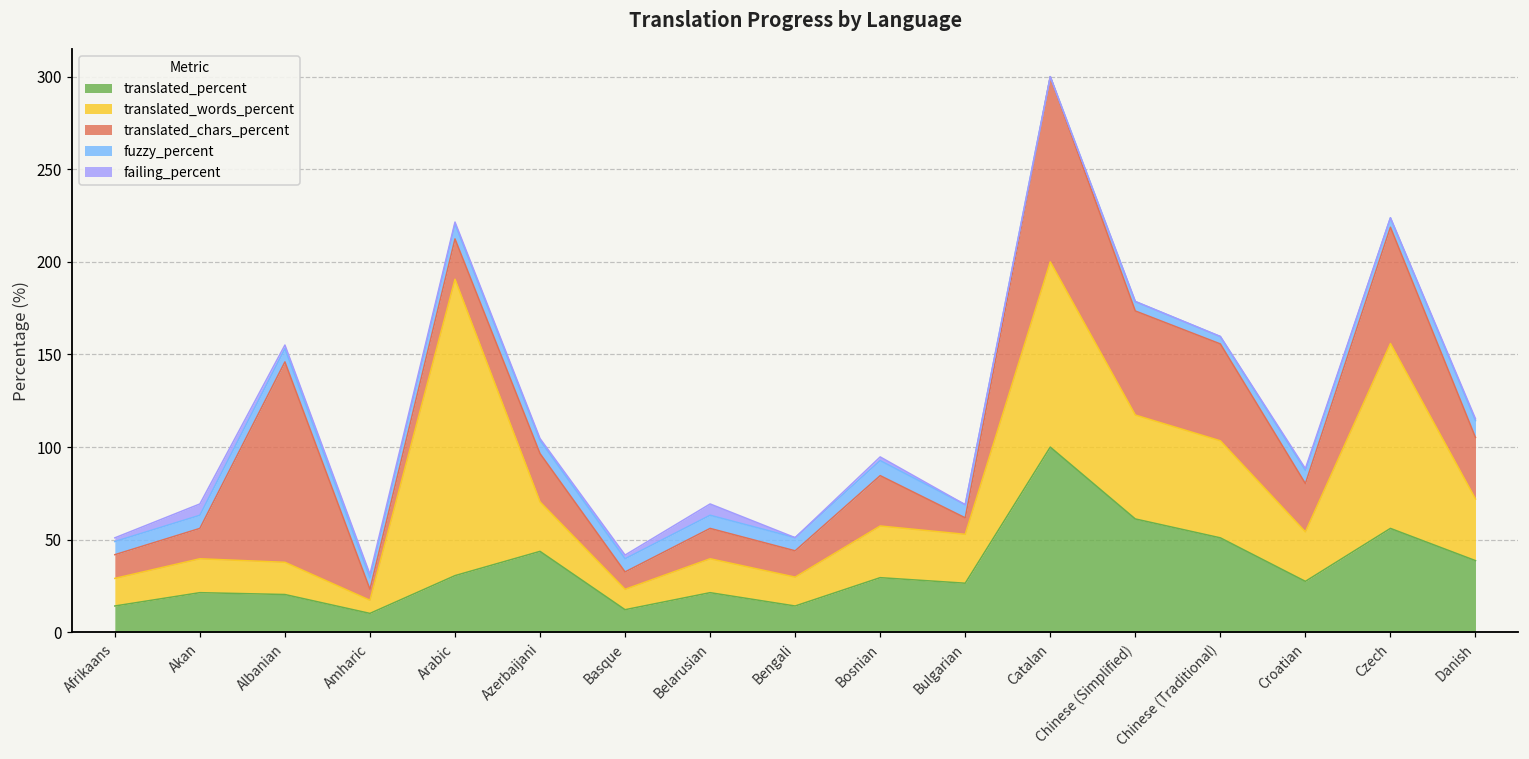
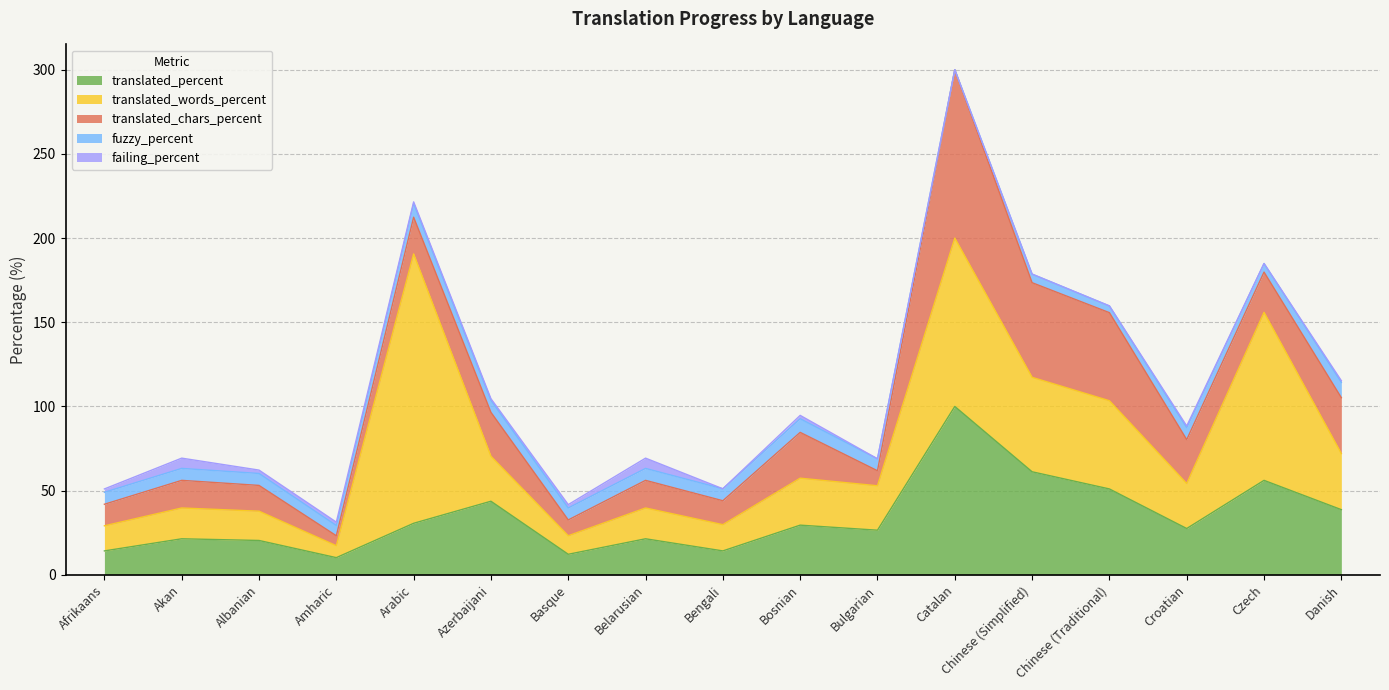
  {
    "translated_percent": {
      "Afrikaans": 14,
      "Akan": 21,
      "Albanian": 20,
      "Amharic": 10,
      "Arabic": 31,
      "Azerbaijani": 44,
      "Basque": 12,
      "Belarusian": 21,
      "Bengali": 14,
      "Bosnian": 30,
      "Bulgarian": 27,
      "Catalan": 100,
      "Chinese (Simplified)": 61,
      "Chinese (Traditional)": 51,
      "Croatian": 28,
      "Czech": 56,
      "Danish": 39
    },
    "translated_words_percent": {
      "Afrikaans": 15,
      "Akan": 18,
      "Albanian": 17,
      "Amharic": 7,
      "Arabic": 160,
      "Azerbaijani": 27,
      "Basque": 11,
      "Belarusian": 18,
      "Bengali": 16,
      "Bosnian": 28,
      "Bulgarian": 26,
      "Catalan": 100,
      "Chinese (Simplified)": 56,
      "Chinese (Traditional)": 52,
      "Croatian": 27,
      "Czech": 100,
      "Danish": 33
    },
    "translated_chars_percent": {
      "Afrikaans": 13,
      "Akan": 16,
-     "Albanian": 108,
+     "Albanian": 15,
      "Amharic": 6,
      "Arabic": 22,
      "Azerbaijani": 26,
      "Basque": 9,
      "Belarusian": 16,
      "Bengali": 14,
      "Bosnian": 27,
      "Bulgarian": 9,
      "Chinese (Simplified)": 56,
      "Chinese (Traditional)": 52,
      "Croatian": 26,
-     "Czech": 63,
+     "Czech": 24,
      "Danish": 33
    }
  }
